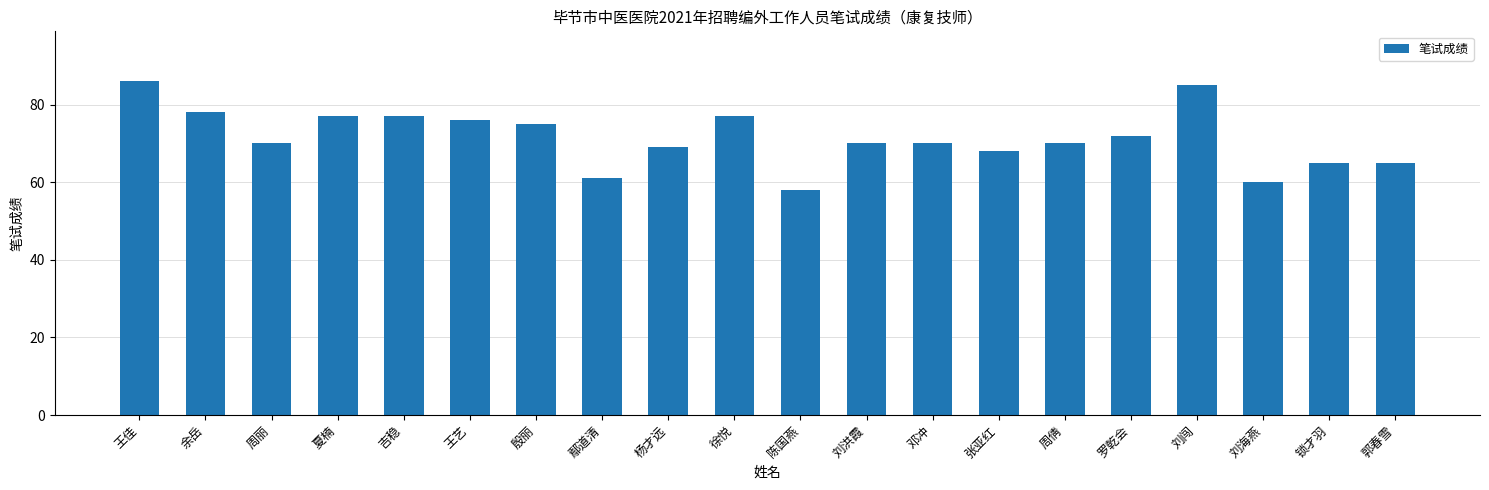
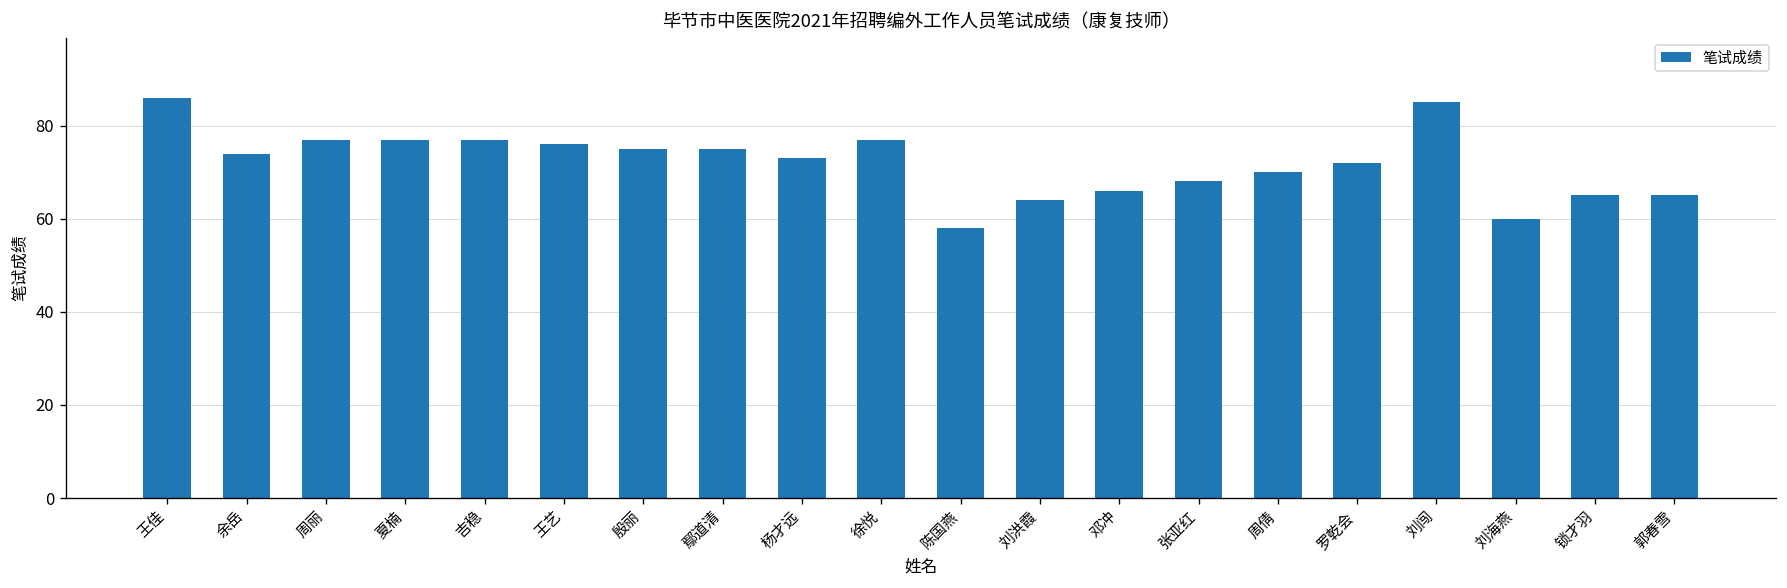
  {
    "王佳": 86,
-   "余岳": 78,
-   "周丽": 70,
+   "余岳": 74,
+   "周丽": 77,
    "夏楠": 77,
    "吉稳": 77,
    "王艺": 76,
    "殷丽": 75,
-   "鄢道清": 61,
-   "杨才远": 69,
+   "鄢道清": 75,
+   "杨才远": 73,
    "徐悦": 77,
    "陈国燕": 58,
-   "刘洪霞": 70,
-   "邓冲": 70,
+   "刘洪霞": 64,
+   "邓冲": 66,
    "张亚红": 68,
    "周倩": 70,
    "罗乾会": 72,
    "刘闯": 85,
    "刘海燕": 60,
    "锁才羽": 65,
    "郭春雪": 65
  }
